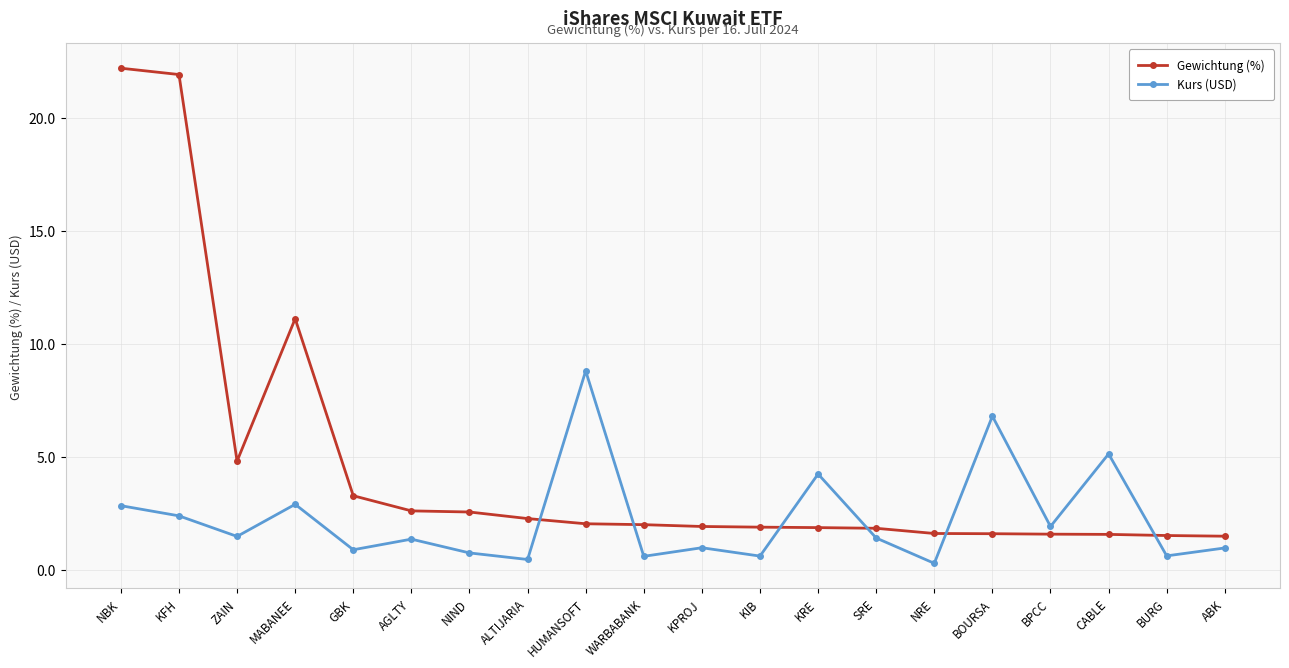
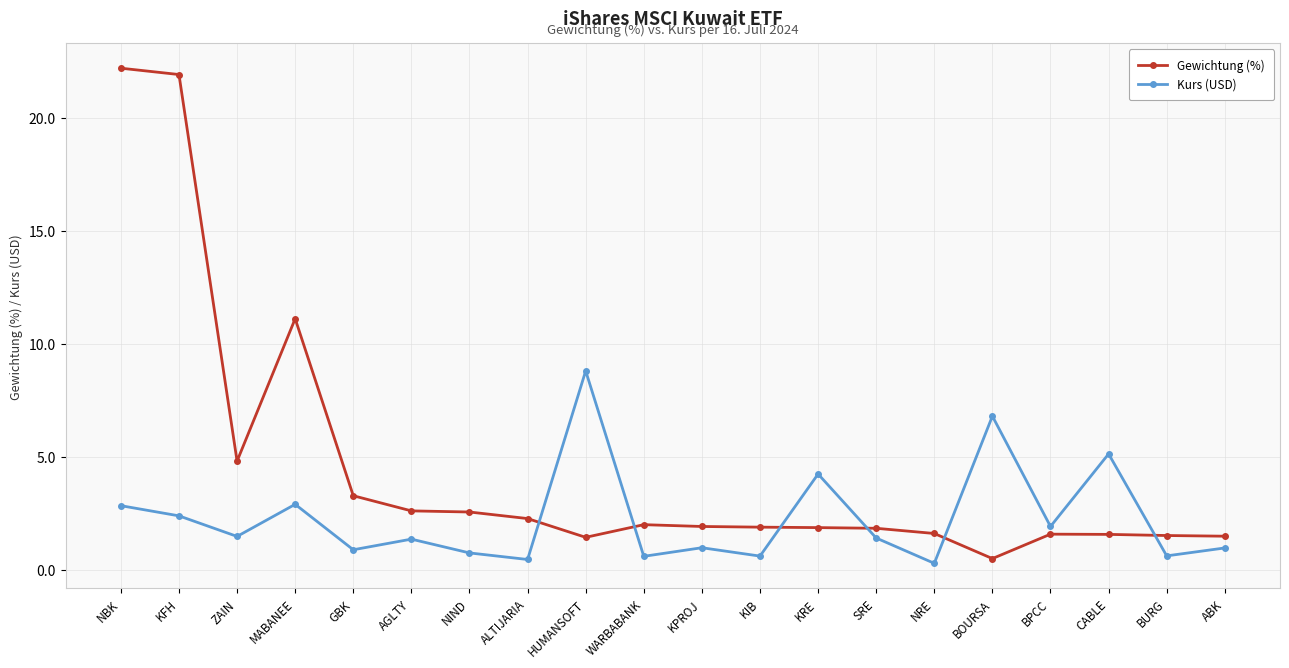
  {
    "Gewichtung (%)": {
      "NBK": 22.2,
      "KFH": 21.9,
      "ZAIN": 4.8,
      "MABANEE": 11.1,
      "GBK": 3.3,
      "AGLTY": 2.6,
      "NIND": 2.6,
      "ALTIJARIA": 2.3,
-     "HUMANSOFT": 2.0,
+     "HUMANSOFT": 1.4,
      "WARBABANK": 2.0,
      "KPROJ": 1.9,
      "KIB": 1.9,
      "KRE": 1.9,
      "SRE": 1.8,
      "NRE": 1.6,
-     "BOURSA": 1.6,
+     "BOURSA": 0.5,
      "BPCC": 1.6,
      "CABLE": 1.6,
      "BURG": 1.5,
      "ABK": 1.5
    },
    "Kurs (USD)": {
      "NBK": 2.8,
      "KFH": 2.4,
      "ZAIN": 1.5,
      "MABANEE": 2.9,
      "GBK": 0.9,
      "AGLTY": 1.4,
      "NIND": 0.8,
      "ALTIJARIA": 0.5,
      "HUMANSOFT": 8.8,
      "WARBABANK": 0.6,
      "KPROJ": 1.0,
      "KIB": 0.6,
      "KRE": 4.2,
      "SRE": 1.4,
      "NRE": 0.3,
      "BOURSA": 6.8,
      "BPCC": 1.9,
      "CABLE": 5.1,
      "BURG": 0.6,
      "ABK": 1.0
    }
  }
